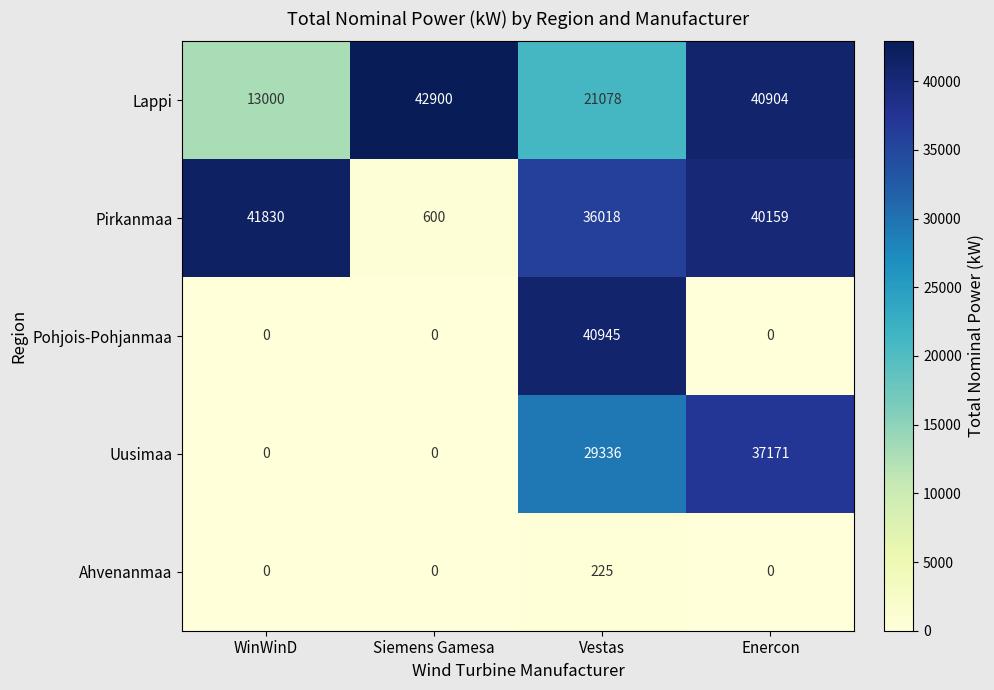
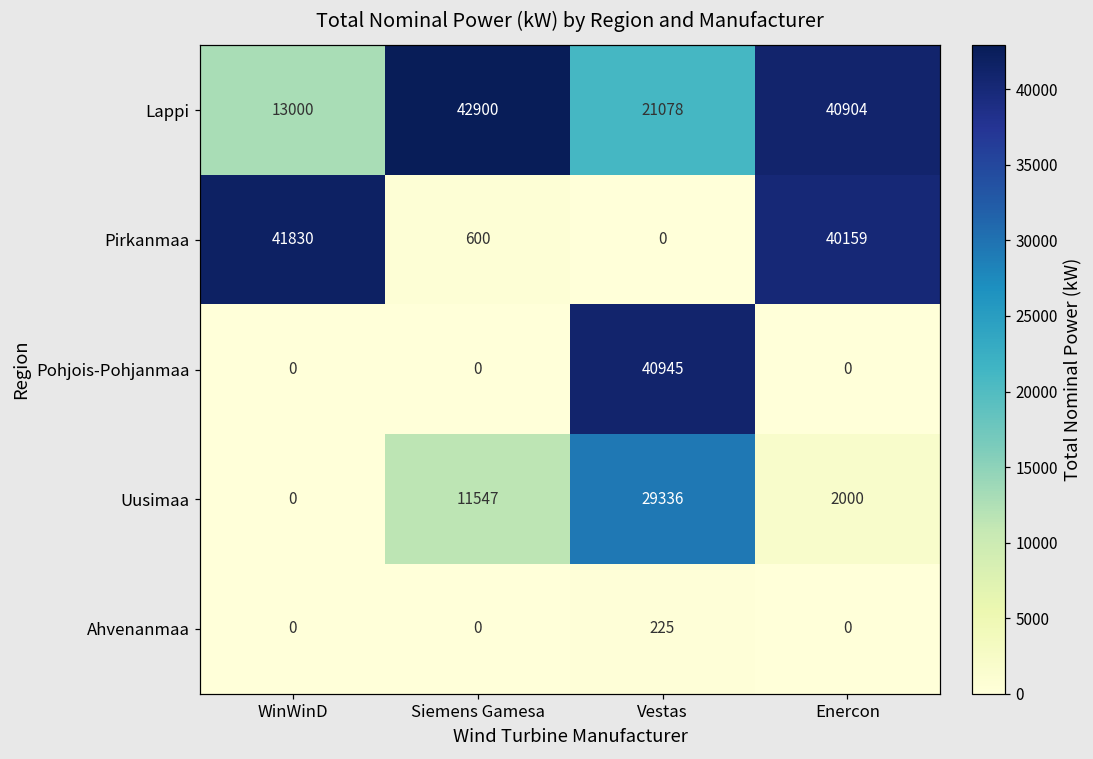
  {
    "Lappi": {
      "WinWinD": 13000,
      "Siemens Gamesa": 42900,
      "Vestas": 21078,
      "Enercon": 40904
    },
    "Pirkanmaa": {
      "WinWinD": 41830,
      "Siemens Gamesa": 600,
-     "Vestas": 36018,
+     "Vestas": 0,
      "Enercon": 40159
    },
    "Pohjois-Pohjanmaa": {
      "WinWinD": 0,
      "Siemens Gamesa": 0,
      "Vestas": 40945,
      "Enercon": 0
    },
    "Uusimaa": {
      "WinWinD": 0,
-     "Siemens Gamesa": 0,
+     "Siemens Gamesa": 11547,
      "Vestas": 29336,
-     "Enercon": 37171
+     "Enercon": 2000
    },
    "Ahvenanmaa": {
      "WinWinD": 0,
      "Siemens Gamesa": 0,
      "Vestas": 225,
      "Enercon": 0
    }
  }
